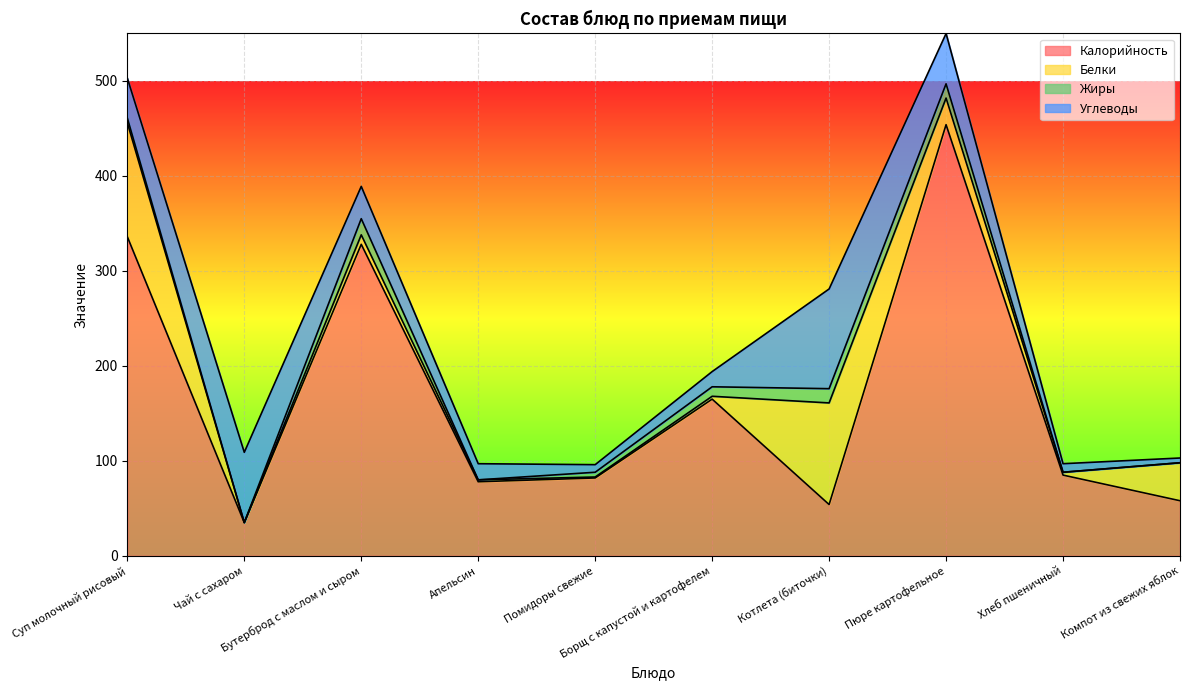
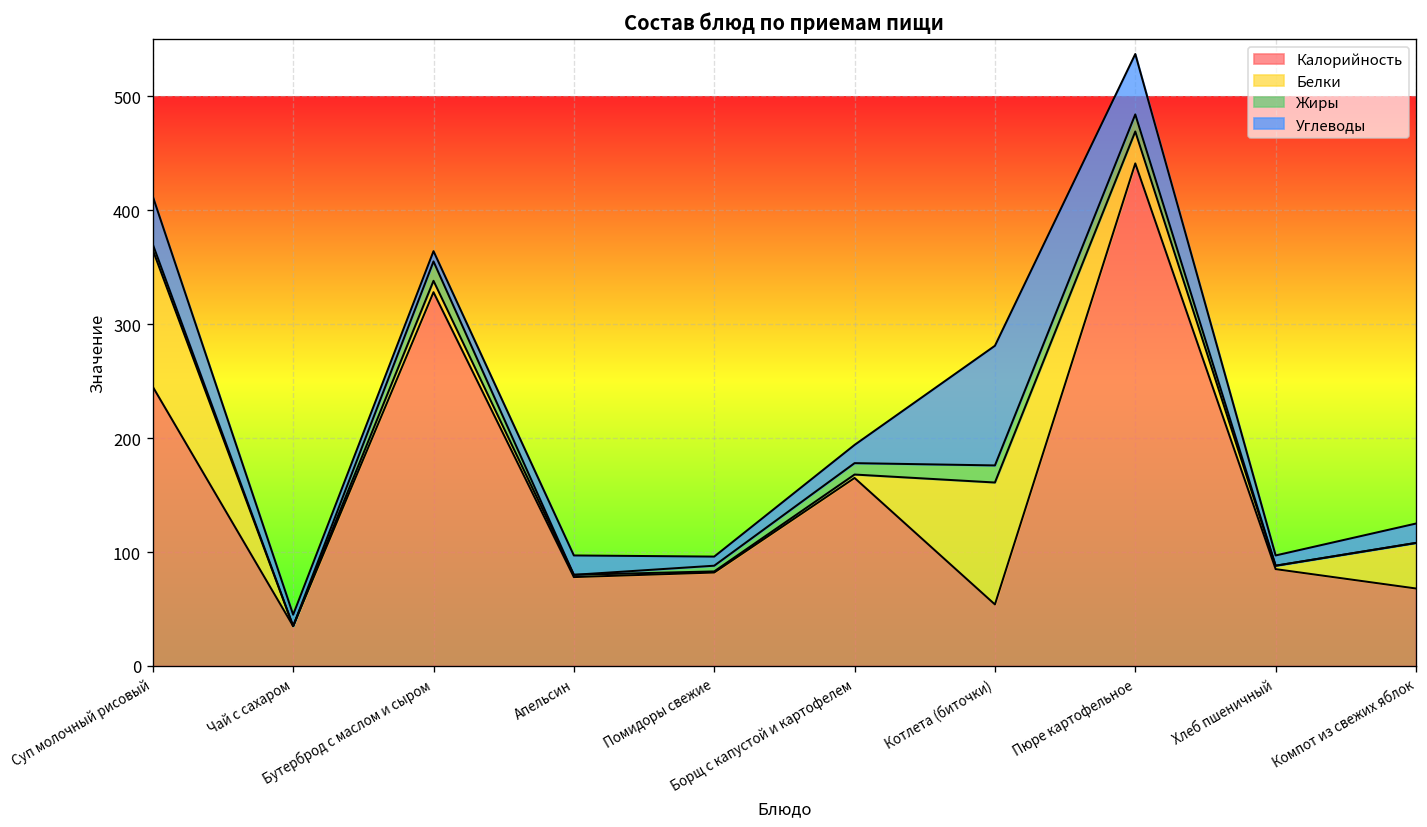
  {
    "Калорийность": {
-     "Суп молочный рисовый": 340,
+     "Суп молочный рисовый": 250,
      "Бутерброд с маслом и сыром": 330,
      "Борщ с капустой и картофелем": 170,
      "Котлета (биточки)": 50,
-     "Пюре картофельное": 450,
+     "Пюре картофельное": 440,
      "Хлеб пшеничный": 90,
-     "Компот из свежих яблок": 60
+     "Компот из свежих яблок": 70
    },
    "Белки": {
      "Суп молочный рисовый": 120,
      "Бутерброд с маслом и сыром": 10,
      "Борщ с капустой и картофелем": 0,
      "Котлета (биточки)": 110,
      "Пюре картофельное": 30
    },
    "Жиры": {
      "Суп молочный рисовый": 10,
      "Бутерброд с маслом и сыром": 20,
      "Помидоры свежие": 10,
      "Борщ с капустой и картофелем": 10,
      "Котлета (биточки)": 20,
      "Пюре картофельное": 20
    },
    "Углеводы": {
      "Суп молочный рисовый": 40,
-     "Чай с сахаром": 70,
-     "Бутерброд с маслом и сыром": 30,
+     "Чай с сахаром": 10,
+     "Бутерброд с маслом и сыром": 10,
      "Апельсин": 20,
      "Помидоры свежие": 10,
      "Борщ с капустой и картофелем": 20,
      "Котлета (биточки)": 110,
      "Пюре картофельное": 50,
      "Хлеб пшеничный": 10,
-     "Компот из свежих яблок": 10
+     "Компот из свежих яблок": 20
    }
  }
